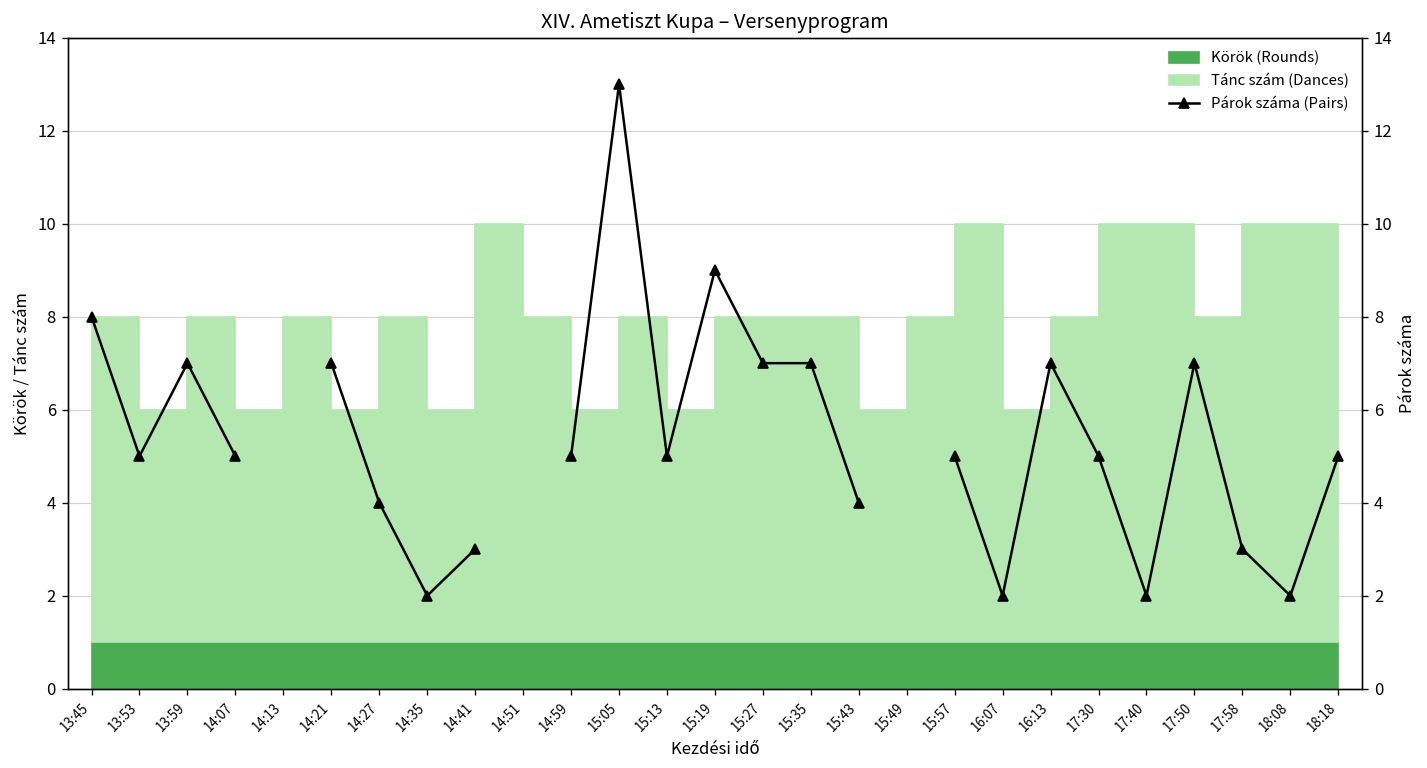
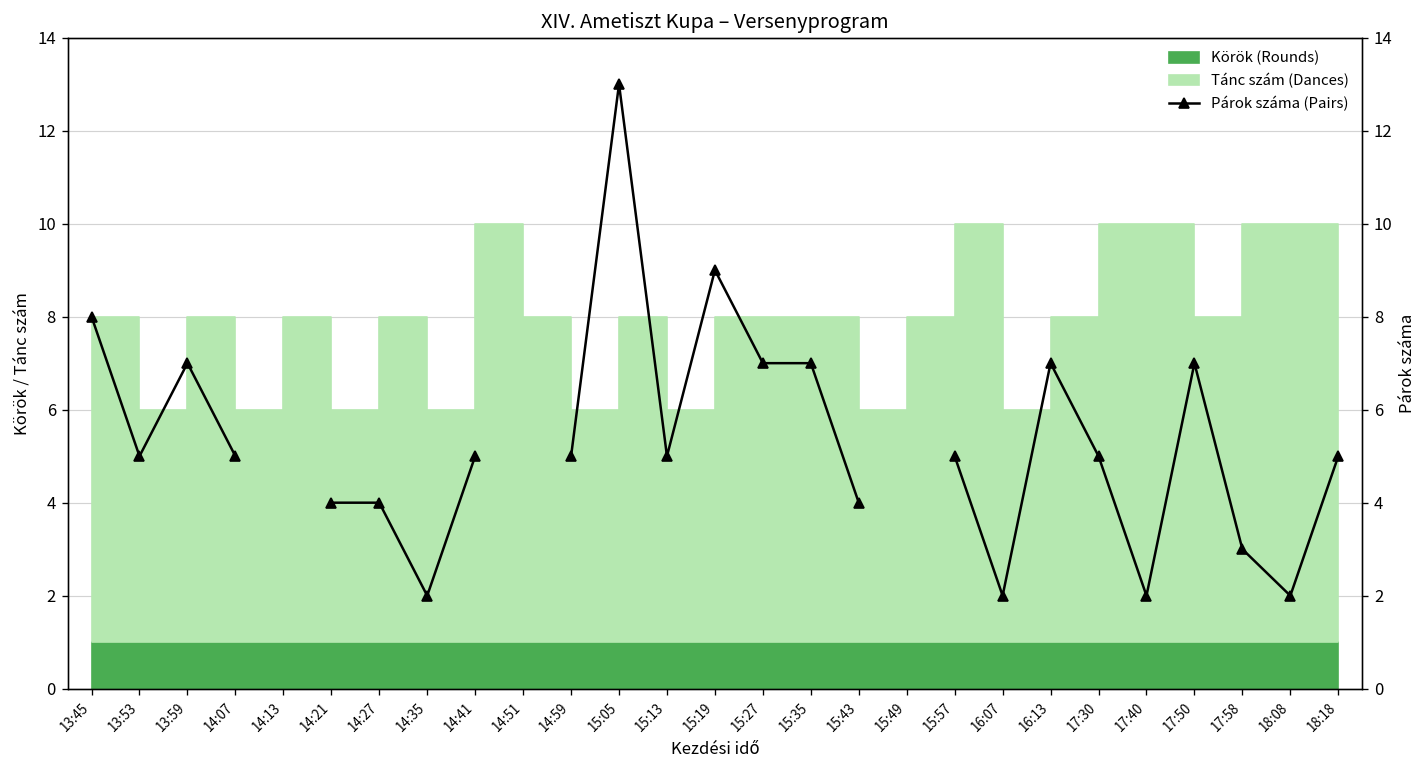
  {
    "Párok száma (Pairs)": {
      "13:45": 8,
      "13:53": 5,
      "13:59": 7,
      "14:07": 5,
-     "14:21": 7,
+     "14:21": 4,
      "14:27": 4,
      "14:35": 2,
-     "14:41": 3,
+     "14:41": 5,
      "14:59": 5,
      "15:05": 13,
      "15:13": 5,
      "15:19": 9,
      "15:27": 7,
      "15:35": 7,
      "15:43": 4,
      "15:57": 5,
      "16:07": 2,
      "16:13": 7,
      "17:30": 5,
      "17:40": 2,
      "17:50": 7,
      "17:58": 3,
      "18:08": 2,
      "18:18": 5
    }
  }
